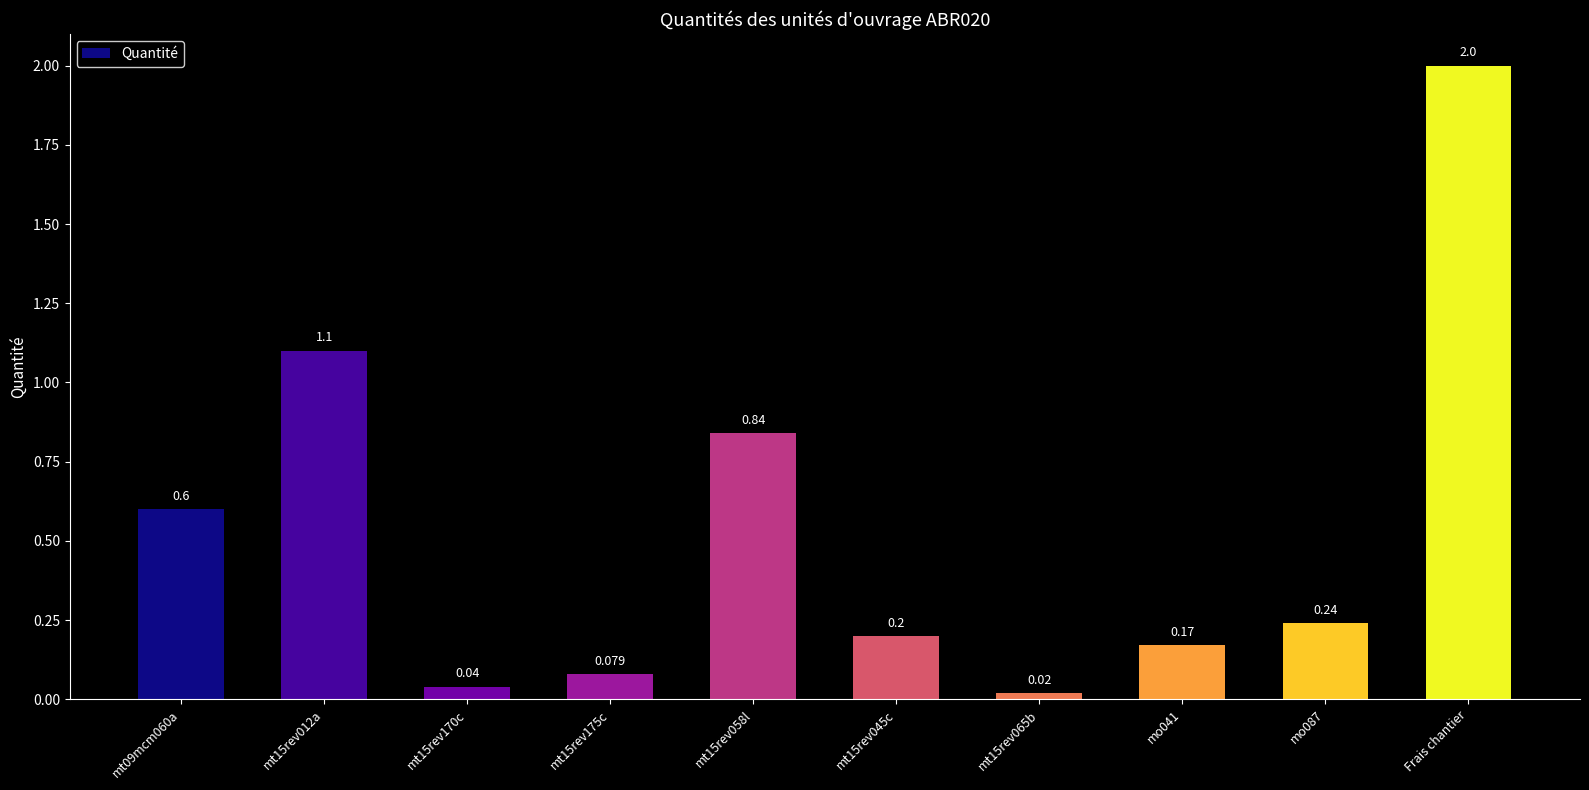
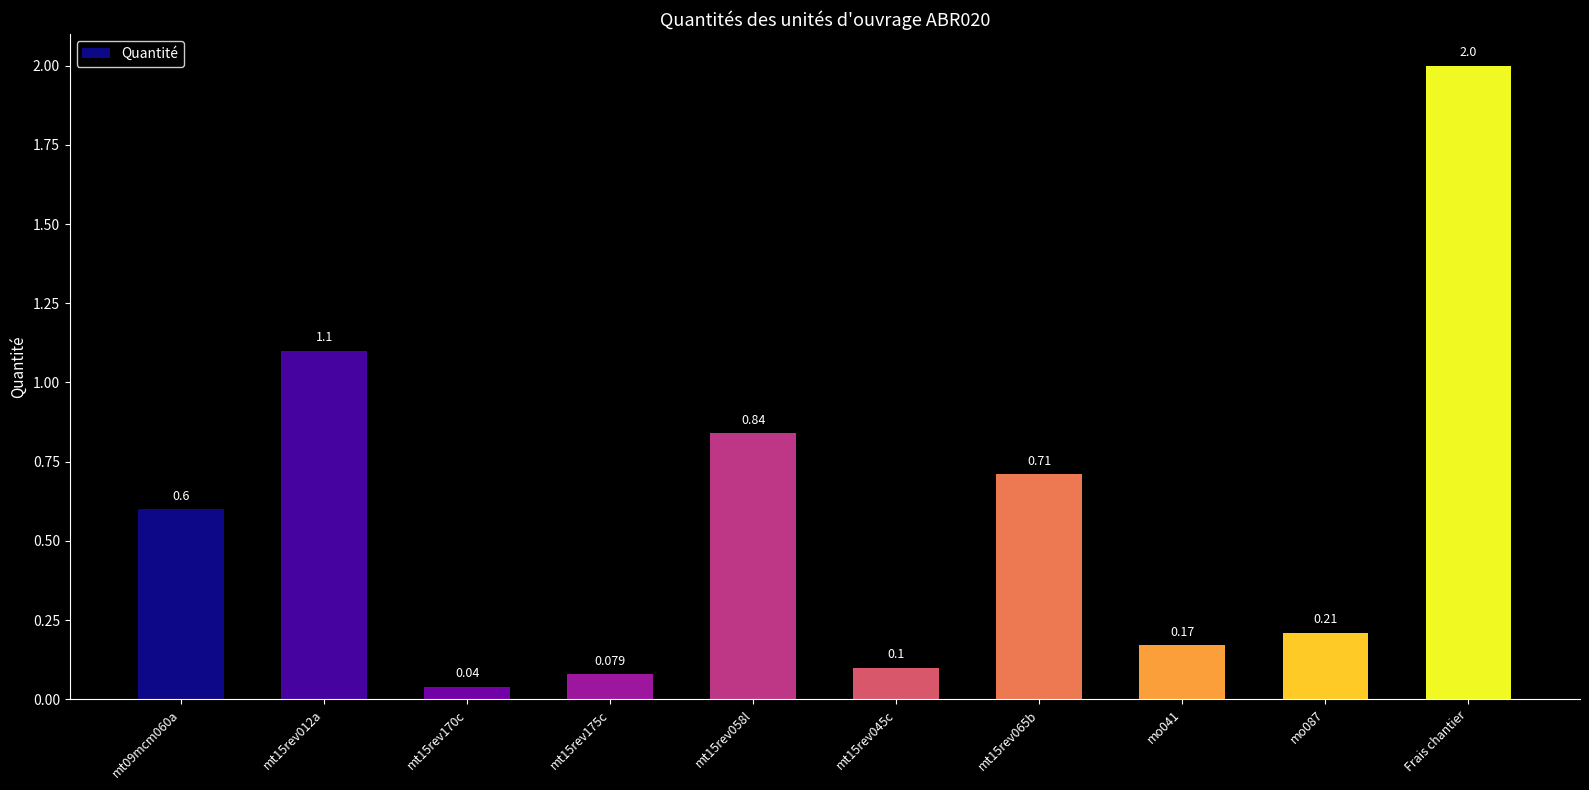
  {
    "mt09mcm060a": 0.6,
    "mt15rev012a": 1.1,
    "mt15rev170c": 0.04,
    "mt15rev175c": 0.079,
    "mt15rev058l": 0.84,
-   "mt15rev045c": 0.2,
-   "mt15rev065b": 0.02,
+   "mt15rev045c": 0.1,
+   "mt15rev065b": 0.71,
    "mo041": 0.17,
-   "mo087": 0.24,
+   "mo087": 0.21,
    "Frais chantier": 2.0
  }
